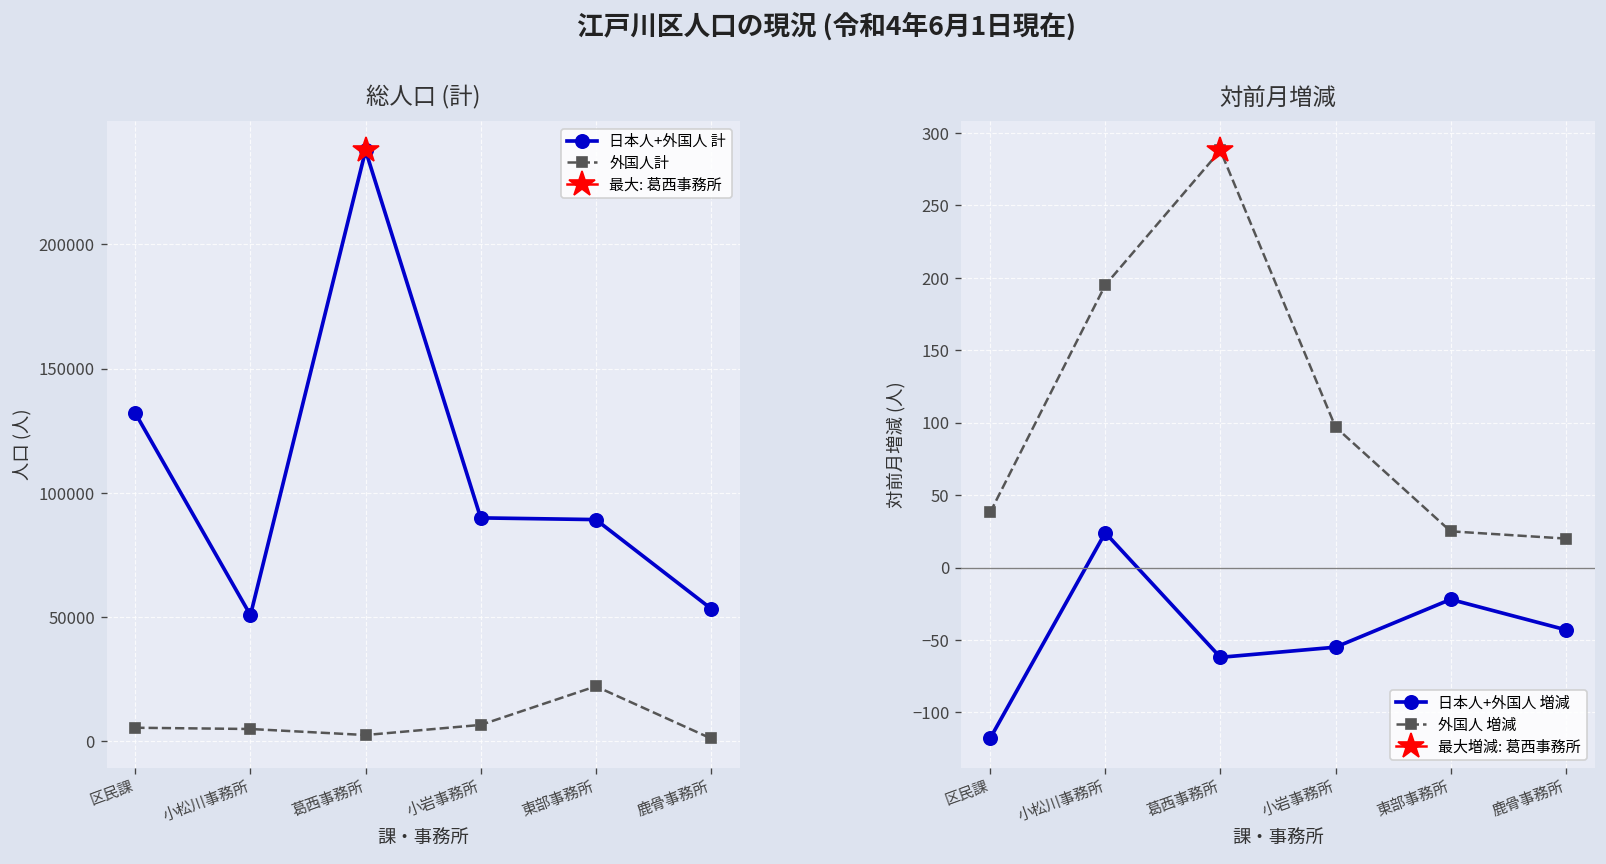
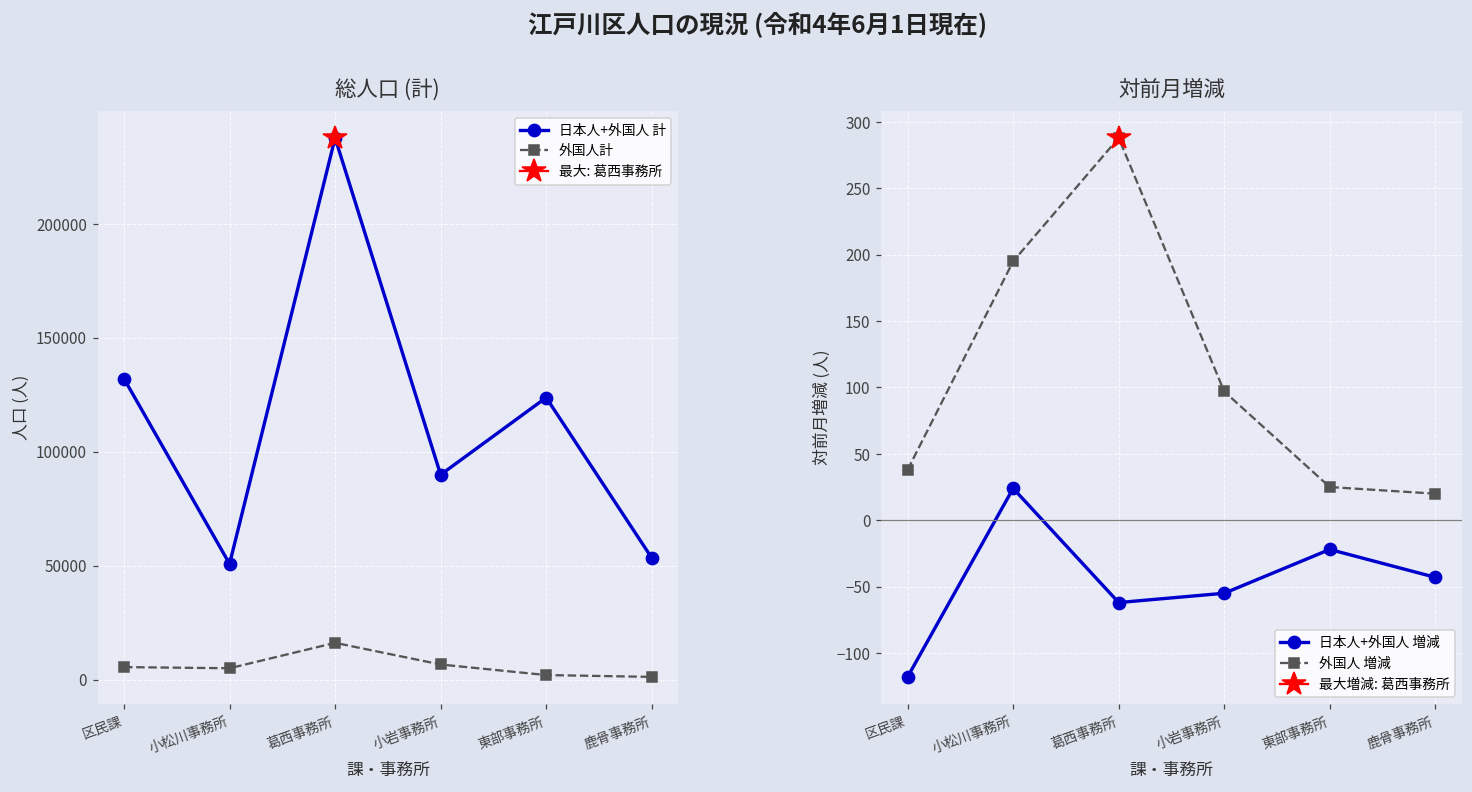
  {
    "総人口 (計)": {
      "日本人+外国人 計": {
        "区民課": 132000,
        "小松川事務所": 51000,
        "小岩事務所": 90000,
-       "東部事務所": 89000,
+       "東部事務所": 124000,
        "鹿骨事務所": 53000
      },
      "外国人計": {
        "区民課": 6000,
        "小松川事務所": 5000,
-       "葛西事務所": 3000,
+       "葛西事務所": 16000,
        "小岩事務所": 7000,
-       "東部事務所": 22000,
+       "東部事務所": 2000,
        "鹿骨事務所": 1000
      }
    },
    "対前月増減": {
      "日本人+外国人 増減": {
        "区民課": -118,
        "小松川事務所": 24,
        "葛西事務所": -62,
        "小岩事務所": -55,
        "東部事務所": -22,
        "鹿骨事務所": -43
      },
      "外国人 増減": {
        "区民課": 38,
        "小松川事務所": 195,
        "小岩事務所": 97,
        "東部事務所": 25,
        "鹿骨事務所": 20
      }
    }
  }
